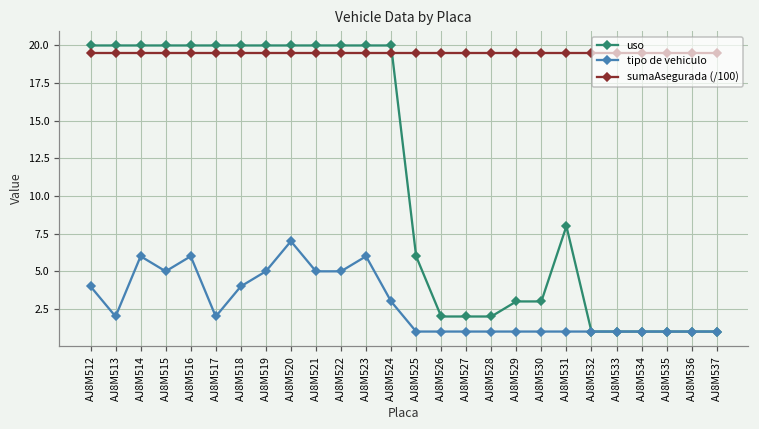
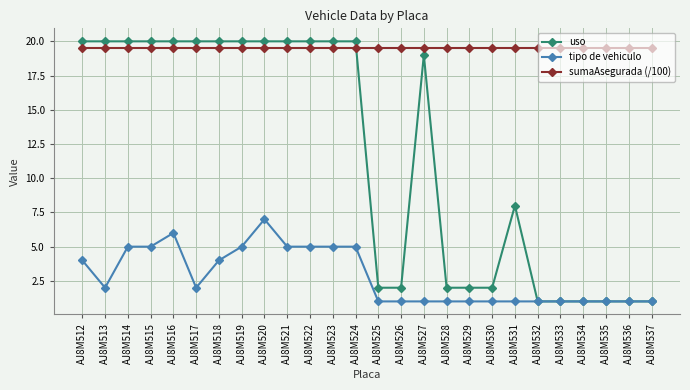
  {
    "uso": {
      "AJ8M512": 20,
      "AJ8M513": 20,
      "AJ8M514": 20,
      "AJ8M515": 20,
      "AJ8M516": 20,
      "AJ8M517": 20,
      "AJ8M518": 20,
      "AJ8M519": 20,
      "AJ8M520": 20,
      "AJ8M521": 20,
      "AJ8M522": 20,
      "AJ8M523": 20,
      "AJ8M524": 20,
-     "AJ8M525": 6,
+     "AJ8M525": 2,
      "AJ8M526": 2,
-     "AJ8M527": 2,
+     "AJ8M527": 19,
      "AJ8M528": 2,
-     "AJ8M529": 3,
-     "AJ8M530": 3,
+     "AJ8M529": 2,
+     "AJ8M530": 2,
      "AJ8M531": 8
    },
    "tipo de vehiculo": {
      "AJ8M512": 4,
      "AJ8M513": 2,
-     "AJ8M514": 6,
+     "AJ8M514": 5,
      "AJ8M515": 5,
      "AJ8M516": 6,
      "AJ8M517": 2,
      "AJ8M518": 4,
      "AJ8M519": 5,
      "AJ8M520": 7,
      "AJ8M521": 5,
      "AJ8M522": 5,
-     "AJ8M523": 6,
-     "AJ8M524": 3,
+     "AJ8M523": 5,
+     "AJ8M524": 5,
      "AJ8M525": 1,
      "AJ8M526": 1,
      "AJ8M527": 1,
      "AJ8M528": 1,
      "AJ8M529": 1,
      "AJ8M530": 1,
      "AJ8M531": 1
    },
    "sumaAsegurada (/100)": {
      "AJ8M512": 19.5,
      "AJ8M513": 19.5,
      "AJ8M514": 19.5,
      "AJ8M515": 19.5,
      "AJ8M516": 19.5,
      "AJ8M517": 19.5,
      "AJ8M518": 19.5,
      "AJ8M519": 19.5,
      "AJ8M520": 19.5,
      "AJ8M521": 19.5,
      "AJ8M522": 19.5,
      "AJ8M523": 19.5,
      "AJ8M524": 19.5,
      "AJ8M525": 19.5,
      "AJ8M526": 19.5,
      "AJ8M527": 19.5,
      "AJ8M528": 19.5,
      "AJ8M529": 19.5,
      "AJ8M530": 19.5,
      "AJ8M531": 19.5,
      "AJ8M532": 19.5
    }
  }
